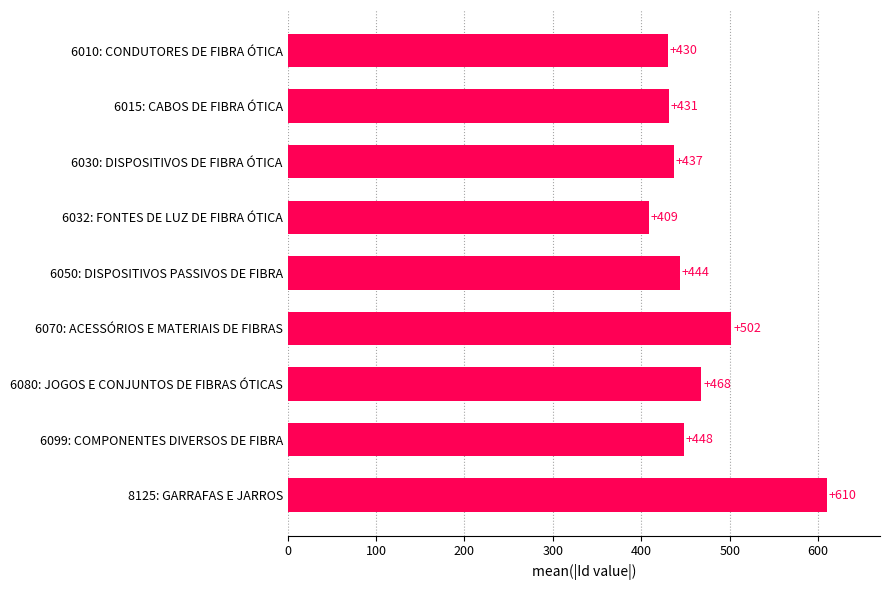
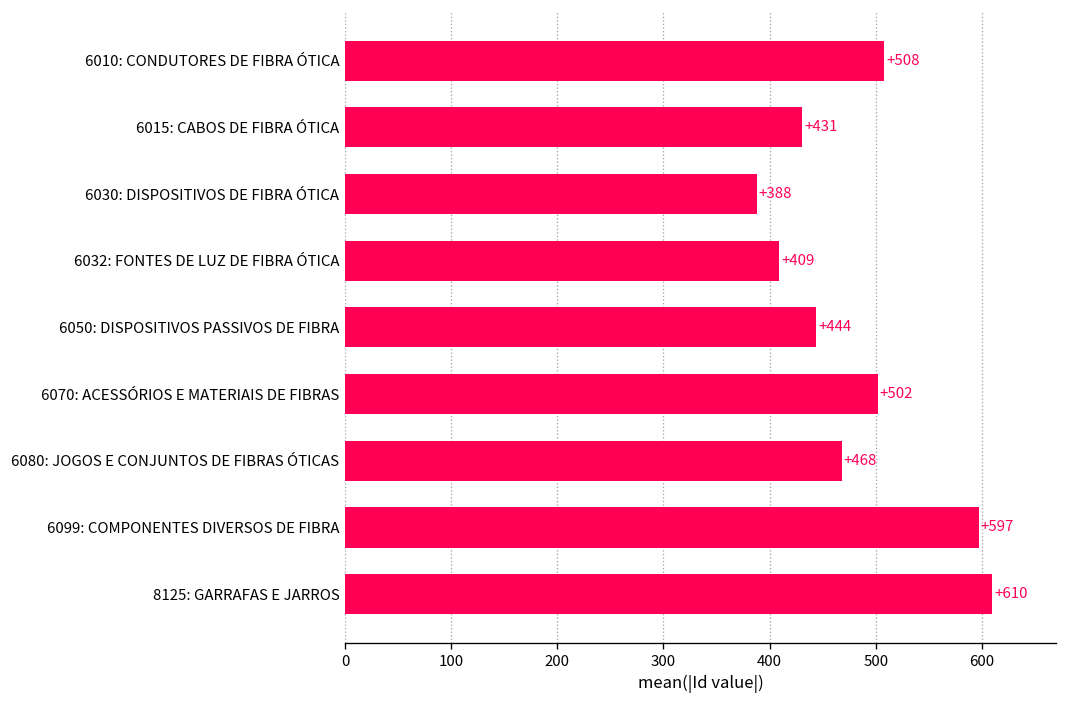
  {
-   "6010: CONDUTORES DE FIBRA ÓTICA": "+430",
+   "6010: CONDUTORES DE FIBRA ÓTICA": "+508",
    "6015: CABOS DE FIBRA ÓTICA": "+431",
-   "6030: DISPOSITIVOS DE FIBRA ÓTICA": "+437",
+   "6030: DISPOSITIVOS DE FIBRA ÓTICA": "+388",
    "6032: FONTES DE LUZ DE FIBRA ÓTICA": "+409",
    "6050: DISPOSITIVOS PASSIVOS DE FIBRA": "+444",
    "6070: ACESSÓRIOS E MATERIAIS DE FIBRAS": "+502",
    "6080: JOGOS E CONJUNTOS DE FIBRAS ÓTICAS": "+468",
-   "6099: COMPONENTES DIVERSOS DE FIBRA": "+448",
+   "6099: COMPONENTES DIVERSOS DE FIBRA": "+597",
    "8125: GARRAFAS E JARROS": "+610"
  }
